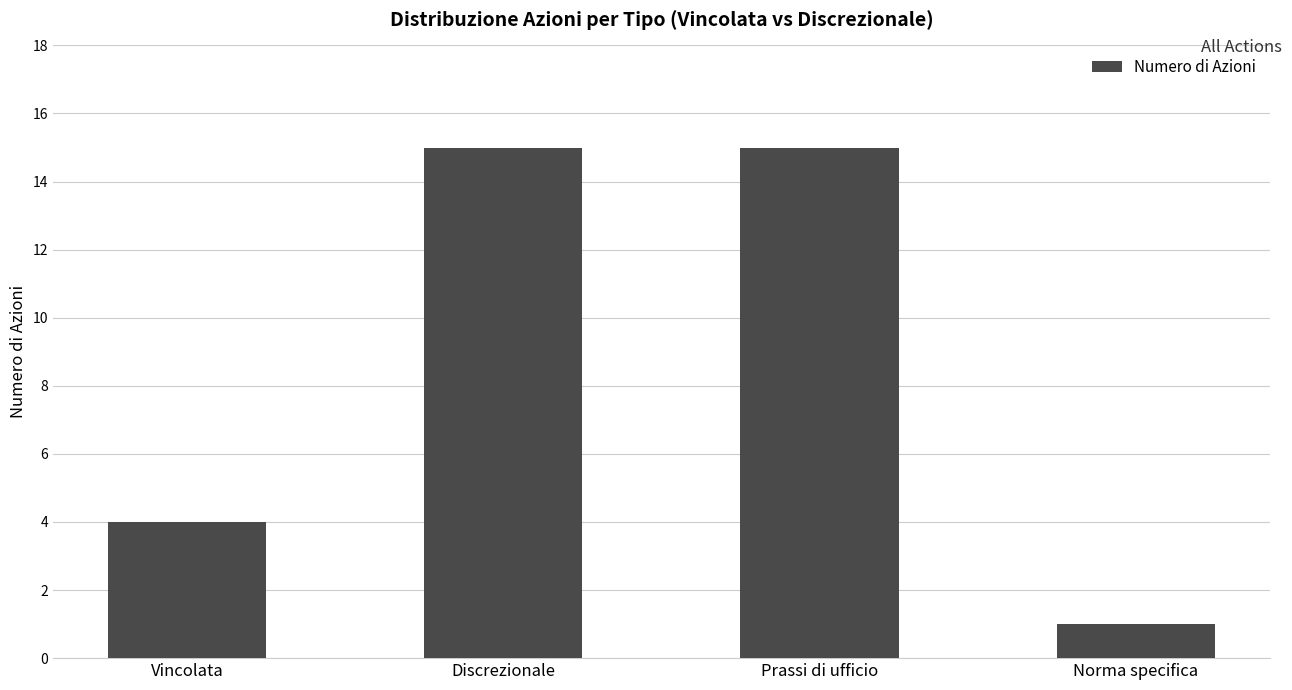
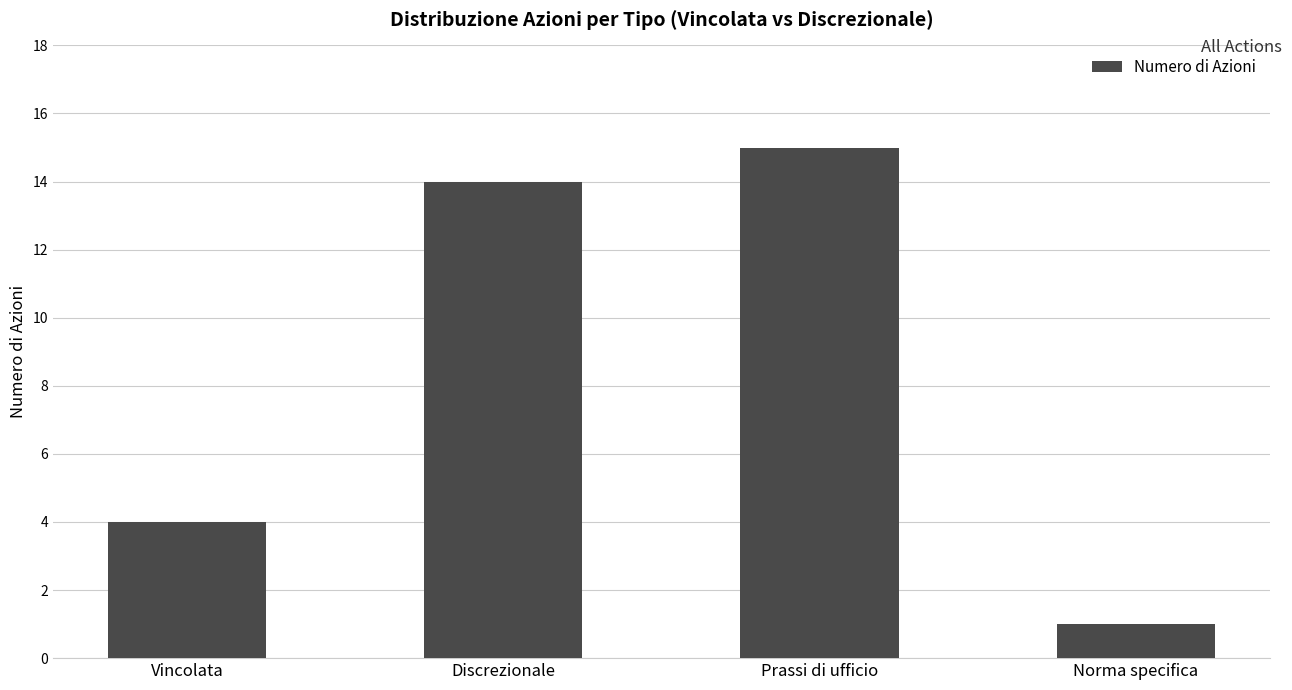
  {
    "Vincolata": 4,
-   "Discrezionale": 15,
+   "Discrezionale": 14,
    "Prassi di ufficio": 15,
    "Norma specifica": 1
  }
